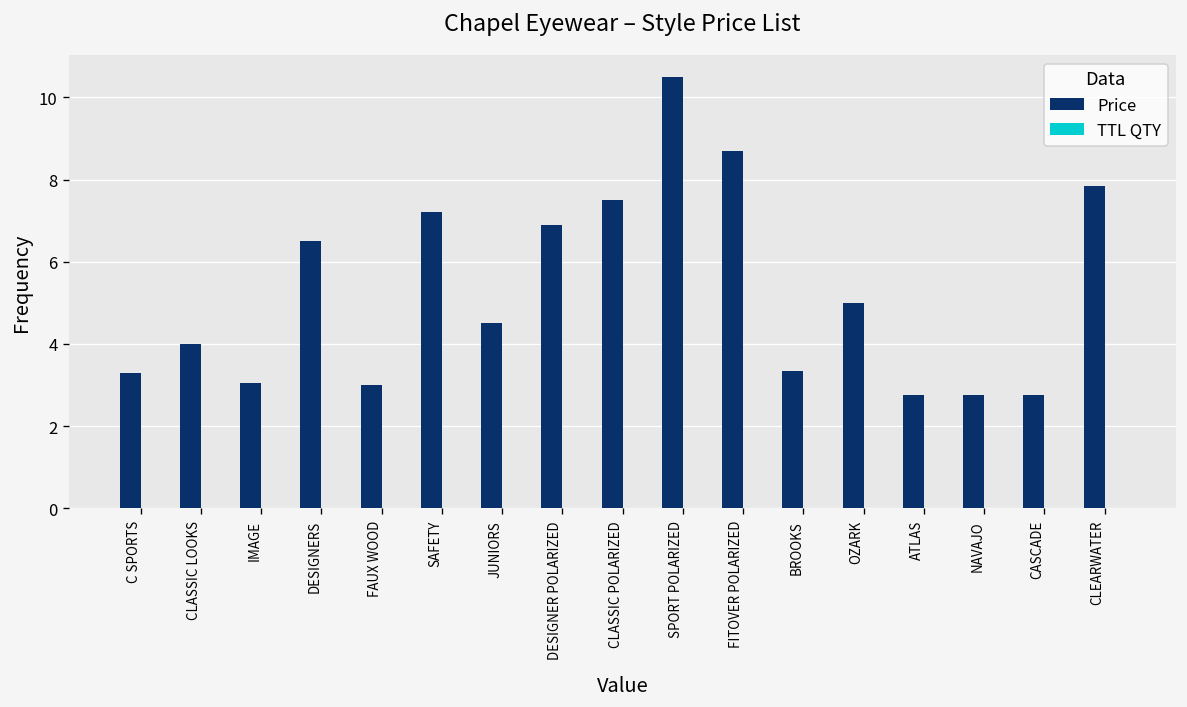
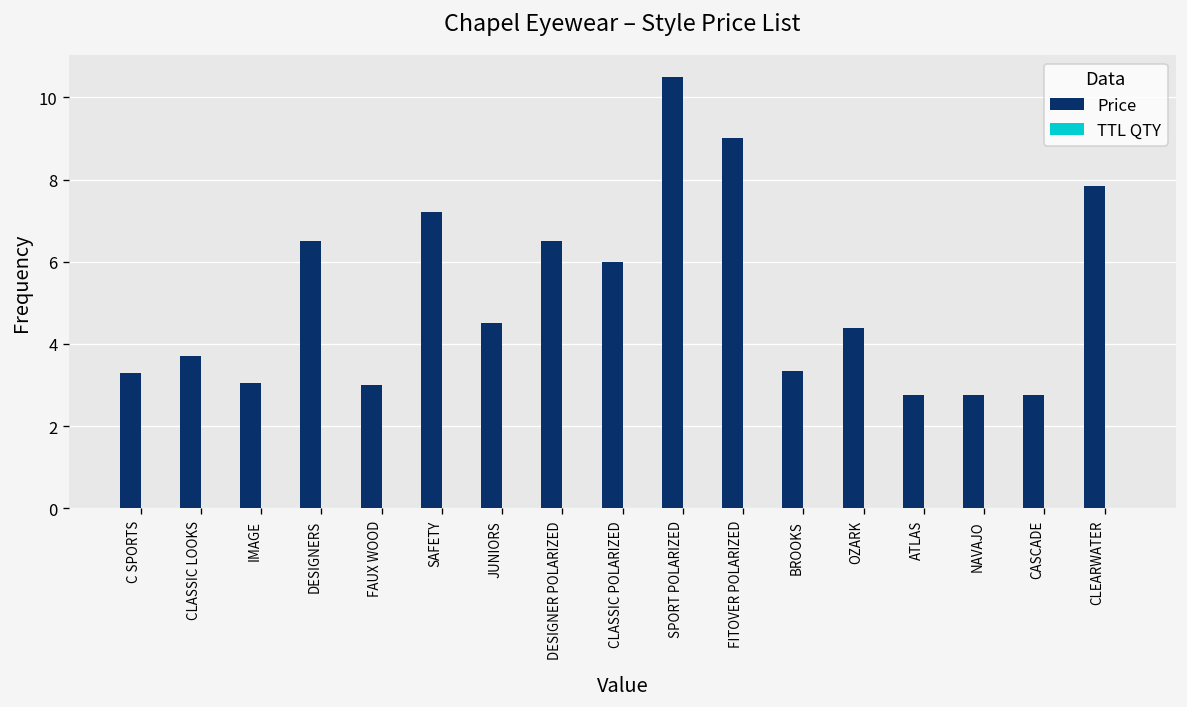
  {
    "Price": {
      "C SPORTS": 3.3,
-     "CLASSIC LOOKS": 4.0,
+     "CLASSIC LOOKS": 3.7,
      "IMAGE": 3.1,
      "DESIGNERS": 6.5,
      "FAUX WOOD": 3.0,
      "SAFETY": 7.2,
      "JUNIORS": 4.5,
-     "DESIGNER POLARIZED": 6.9,
-     "CLASSIC POLARIZED": 7.5,
+     "DESIGNER POLARIZED": 6.5,
+     "CLASSIC POLARIZED": 6.0,
      "SPORT POLARIZED": 10.5,
-     "FITOVER POLARIZED": 8.7,
+     "FITOVER POLARIZED": 9.0,
      "BROOKS": 3.4,
-     "OZARK": 5.0,
+     "OZARK": 4.4,
      "ATLAS": 2.8,
      "NAVAJO": 2.8,
      "CASCADE": 2.8,
      "CLEARWATER": 7.8
    },
    "TTL QTY": {
      "C SPORTS": 0.0,
      "CLASSIC LOOKS": 0.0,
      "IMAGE": 0.0,
      "DESIGNERS": 0.0,
      "FAUX WOOD": 0.0,
      "SAFETY": 0.0,
      "JUNIORS": 0.0,
      "DESIGNER POLARIZED": 0.0,
      "CLASSIC POLARIZED": 0.0,
      "SPORT POLARIZED": 0.0,
      "FITOVER POLARIZED": 0.0,
      "BROOKS": 0.0,
      "OZARK": 0.0,
      "ATLAS": 0.0,
      "NAVAJO": 0.0,
      "CASCADE": 0.0,
      "CLEARWATER": 0.0
    }
  }
